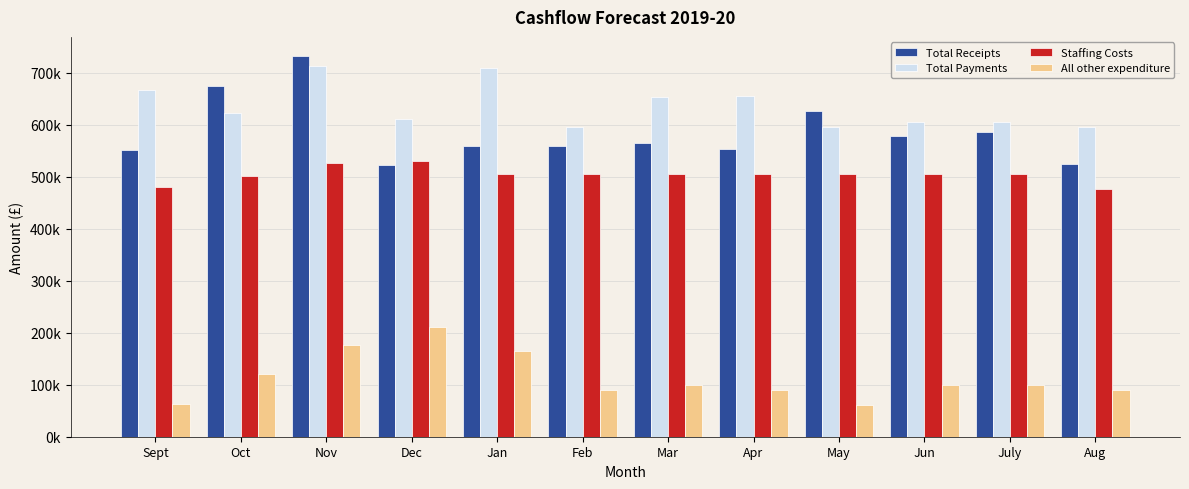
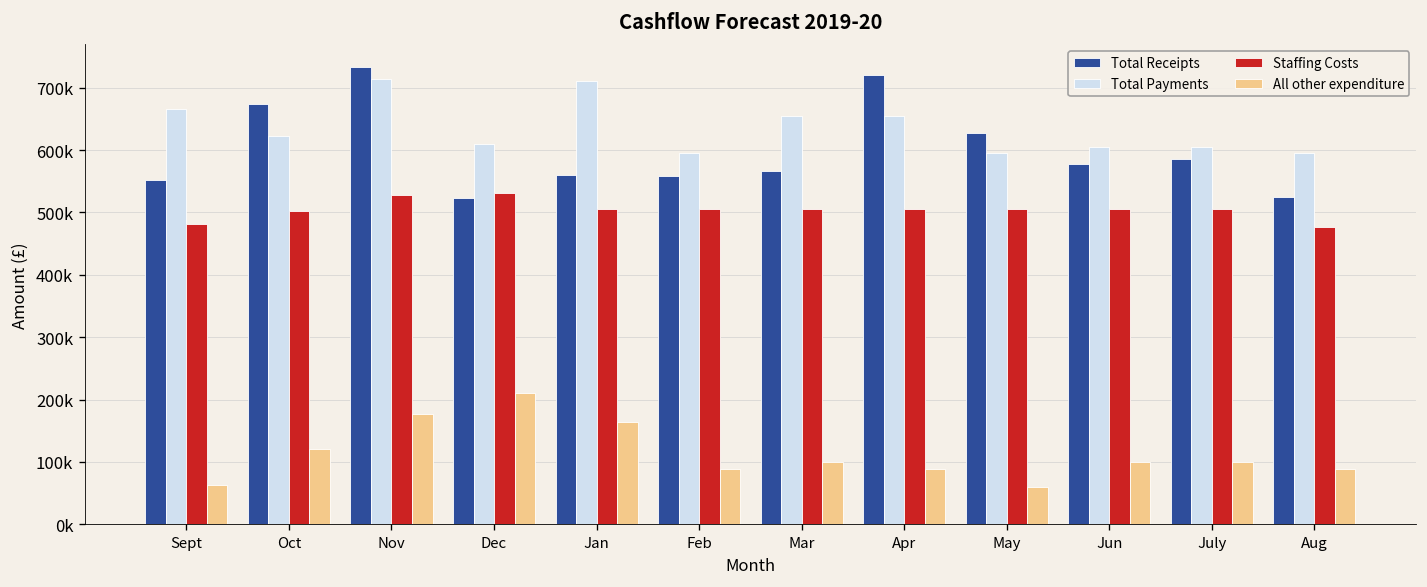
  {
    "Total Receipts": {
      "Sept": 550000,
      "Oct": 670000,
      "Nov": 730000,
      "Dec": 520000,
      "Jan": 560000,
      "Feb": 560000,
      "Mar": 570000,
-     "Apr": 550000,
+     "Apr": 720000,
      "May": 630000,
      "Jun": 580000,
      "July": 590000,
      "Aug": 530000
    },
    "Total Payments": {
      "Sept": 670000,
      "Oct": 620000,
      "Nov": 710000,
      "Dec": 610000,
      "Jan": 710000,
      "Feb": 600000,
      "Mar": 650000,
      "Apr": 660000,
      "May": 600000,
      "Jun": 610000,
      "July": 610000,
      "Aug": 600000
    },
    "Staffing Costs": {
      "Sept": 480000,
      "Oct": 500000,
      "Nov": 530000,
      "Dec": 530000,
      "Jan": 510000,
      "Feb": 510000,
      "Mar": 510000,
      "Apr": 510000,
      "May": 510000,
      "Jun": 510000,
      "July": 510000,
      "Aug": 480000
    },
    "All other expenditure": {
      "Sept": 60000,
      "Oct": 120000,
      "Nov": 180000,
      "Dec": 210000,
      "Jan": 160000,
      "Feb": 90000,
      "Mar": 100000,
      "Apr": 90000,
      "May": 60000,
      "Jun": 100000,
      "July": 100000,
      "Aug": 90000
    }
  }
